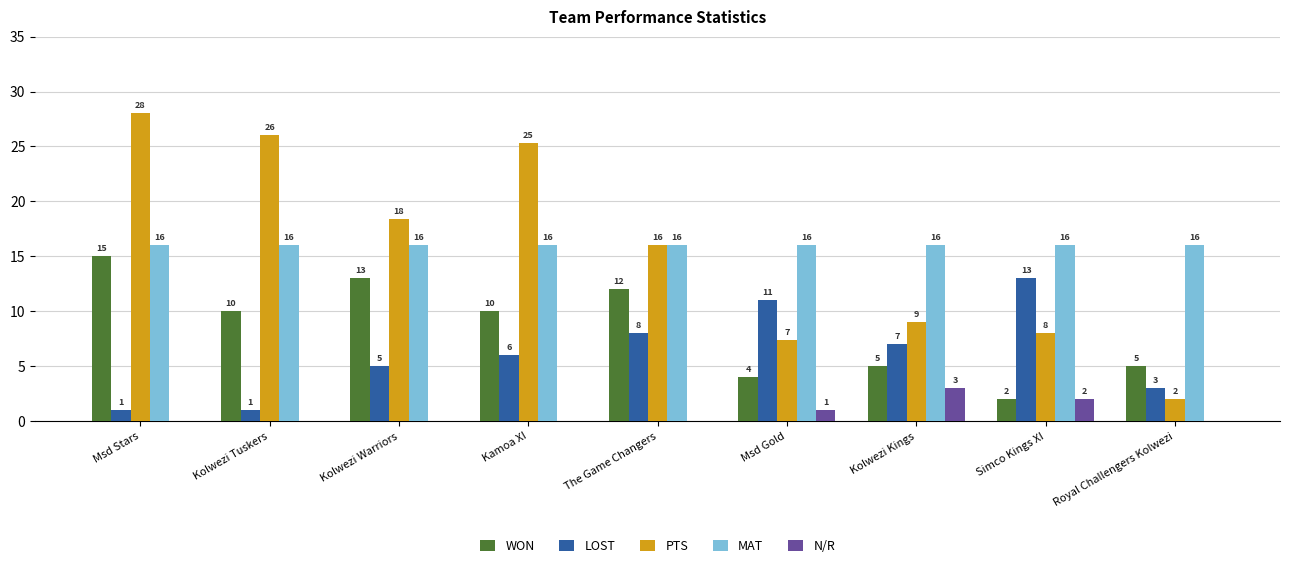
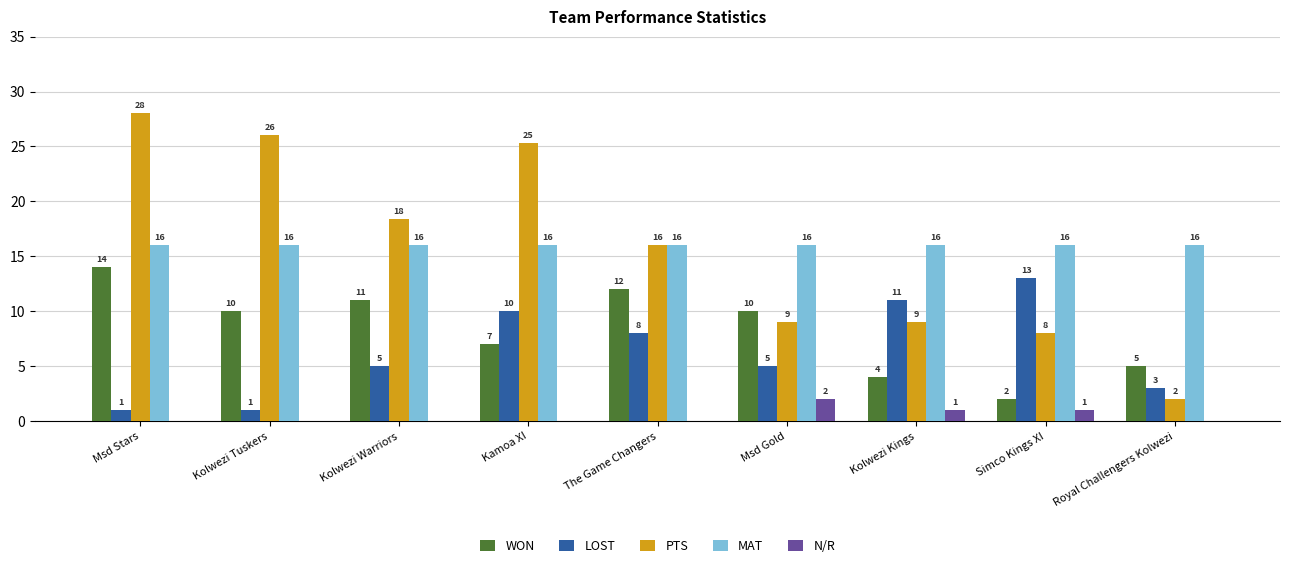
  {
    "WON": {
-     "Msd Stars": 15,
+     "Msd Stars": 14,
      "Kolwezi Tuskers": 10,
-     "Kolwezi Warriors": 13,
-     "Kamoa XI": 10,
+     "Kolwezi Warriors": 11,
+     "Kamoa XI": 7,
      "The Game Changers": 12,
-     "Msd Gold": 4,
-     "Kolwezi Kings": 5,
+     "Msd Gold": 10,
+     "Kolwezi Kings": 4,
      "Simco Kings XI": 2,
      "Royal Challengers Kolwezi": 5
    },
    "LOST": {
      "Msd Stars": 1,
      "Kolwezi Tuskers": 1,
      "Kolwezi Warriors": 5,
-     "Kamoa XI": 6,
+     "Kamoa XI": 10,
      "The Game Changers": 8,
-     "Msd Gold": 11,
-     "Kolwezi Kings": 7,
+     "Msd Gold": 5,
+     "Kolwezi Kings": 11,
      "Simco Kings XI": 13,
      "Royal Challengers Kolwezi": 3
    },
    "PTS": {
      "Msd Stars": 28,
      "Kolwezi Tuskers": 26,
      "Kolwezi Warriors": 18,
      "Kamoa XI": 25,
      "The Game Changers": 16,
-     "Msd Gold": 7,
+     "Msd Gold": 9,
      "Kolwezi Kings": 9,
      "Simco Kings XI": 8,
      "Royal Challengers Kolwezi": 2
    },
    "MAT": {
      "Msd Stars": 16,
      "Kolwezi Tuskers": 16,
      "Kolwezi Warriors": 16,
      "Kamoa XI": 16,
      "The Game Changers": 16,
      "Msd Gold": 16,
      "Kolwezi Kings": 16,
      "Simco Kings XI": 16,
      "Royal Challengers Kolwezi": 16
    },
    "N/R": {
-     "Msd Gold": 1,
-     "Kolwezi Kings": 3,
-     "Simco Kings XI": 2
+     "Msd Gold": 2,
+     "Kolwezi Kings": 1,
+     "Simco Kings XI": 1
    }
  }
